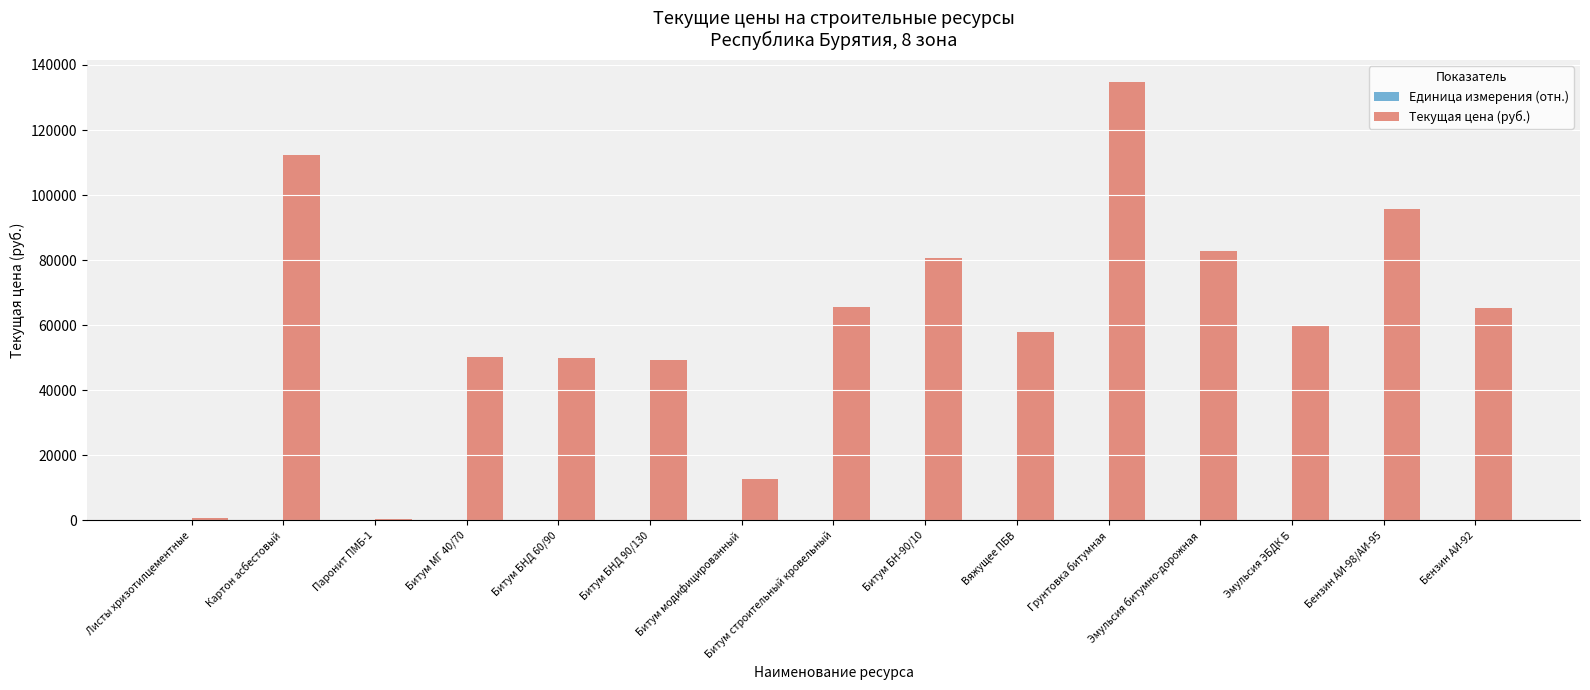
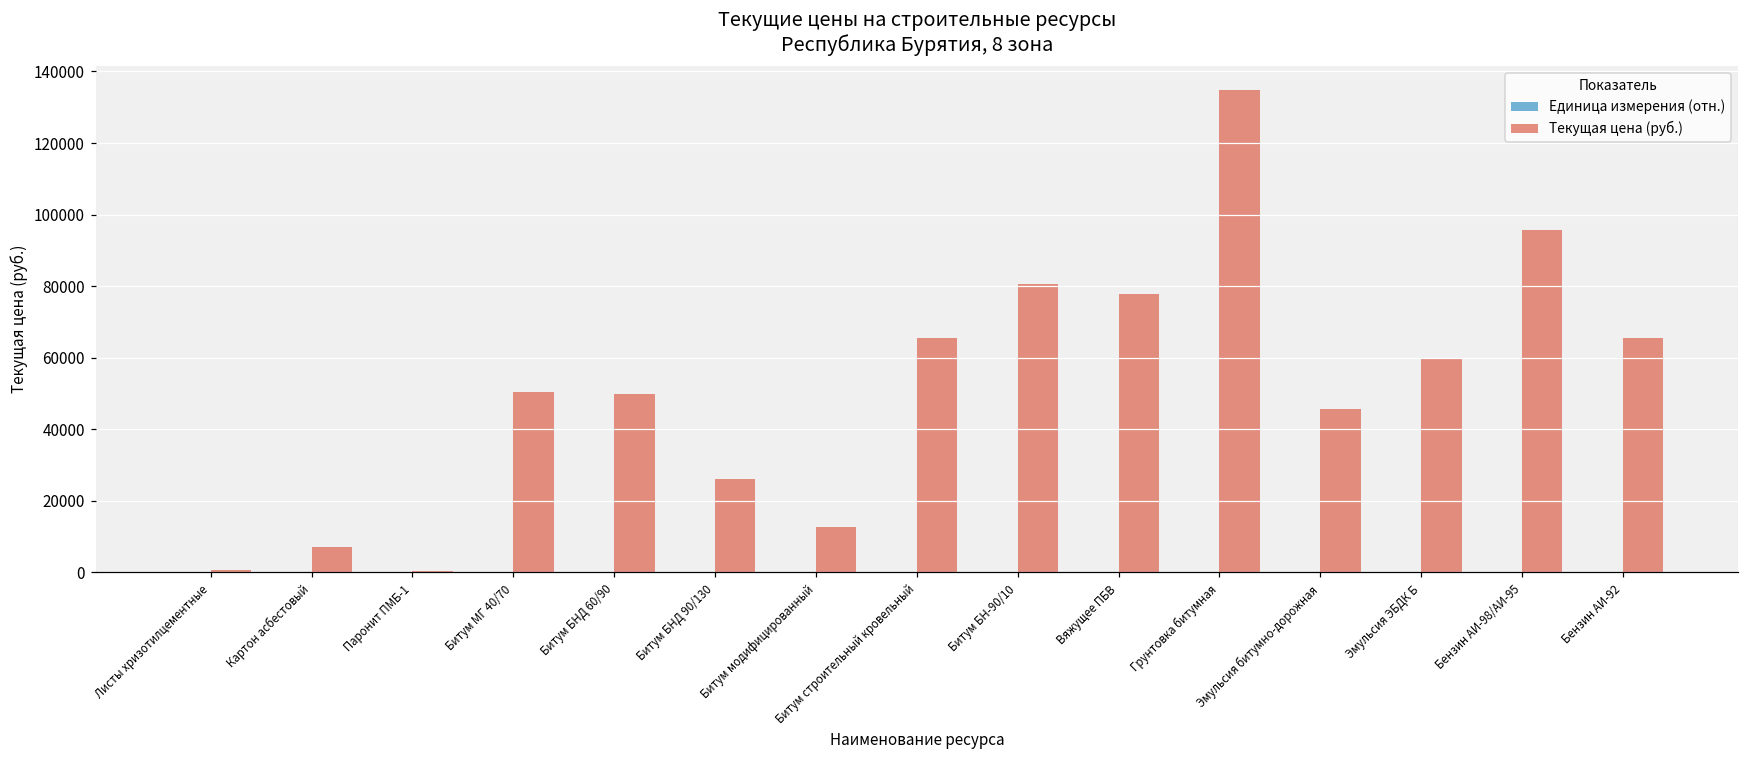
  {
    "Текущая цена (руб.)": {
-     "Картон асбестовый": 112000,
+     "Картон асбестовый": 7000,
      "Битум МГ 40/70": 50000,
      "Битум БНД 60/90": 50000,
-     "Битум БНД 90/130": 49000,
+     "Битум БНД 90/130": 26000,
      "Битум модифицированный": 13000,
      "Битум строительный кровельный": 66000,
      "Битум БН-90/10": 81000,
-     "Вяжущее ПБВ": 58000,
+     "Вяжущее ПБВ": 78000,
      "Грунтовка битумная": 135000,
-     "Эмульсия битумно-дорожная": 83000,
+     "Эмульсия битумно-дорожная": 46000,
      "Эмульсия ЭБДК Б": 60000,
      "Бензин АИ-98/АИ-95": 96000,
      "Бензин АИ-92": 65000
    }
  }
